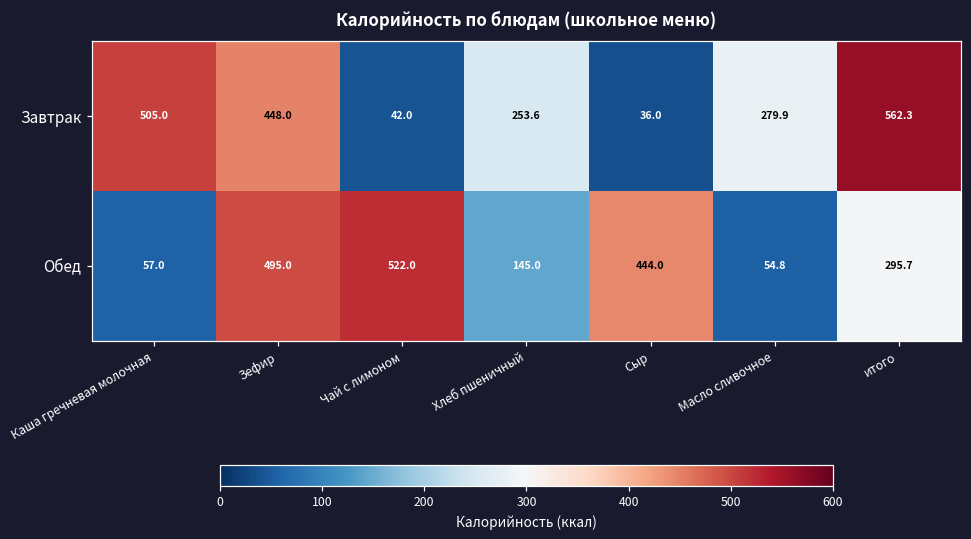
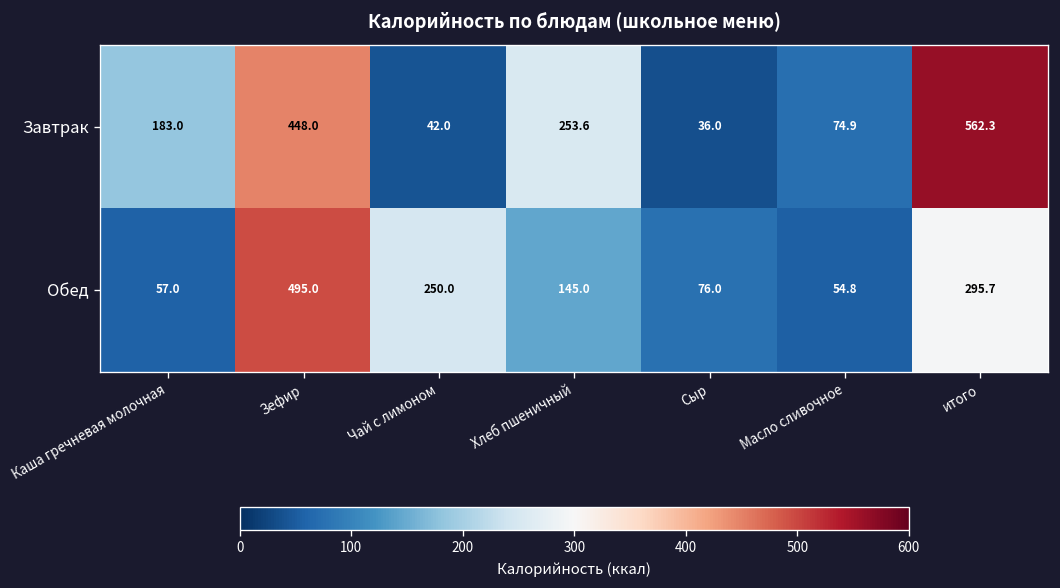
  {
    "Завтрак": {
-     "Каша гречневая молочная": 505.0,
+     "Каша гречневая молочная": 183.0,
      "Зефир": 448.0,
      "Чай с лимоном": 42.0,
      "Хлеб пшеничный": 253.6,
      "Сыр": 36.0,
-     "Масло сливочное": 279.9,
+     "Масло сливочное": 74.9,
      "итого": 562.3
    },
    "Обед": {
      "Каша гречневая молочная": 57.0,
      "Зефир": 495.0,
-     "Чай с лимоном": 522.0,
+     "Чай с лимоном": 250.0,
      "Хлеб пшеничный": 145.0,
-     "Сыр": 444.0,
+     "Сыр": 76.0,
      "Масло сливочное": 54.8,
      "итого": 295.7
    }
  }
